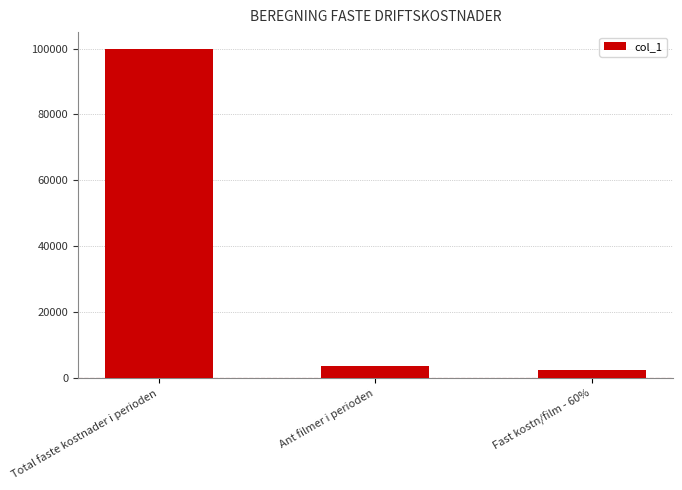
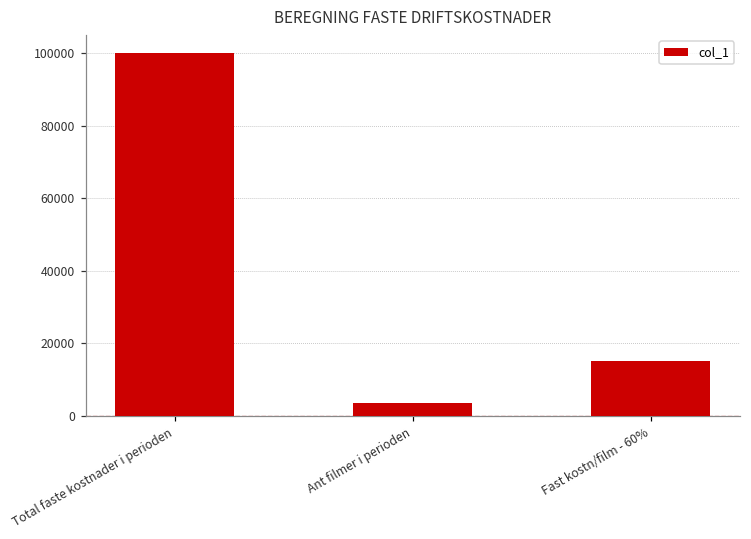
  {
    "Total faste kostnader i perioden": 100000,
    "Ant filmer i perioden": 4000,
-   "Fast kostn/film - 60%": 2000
+   "Fast kostn/film - 60%": 15000
  }
